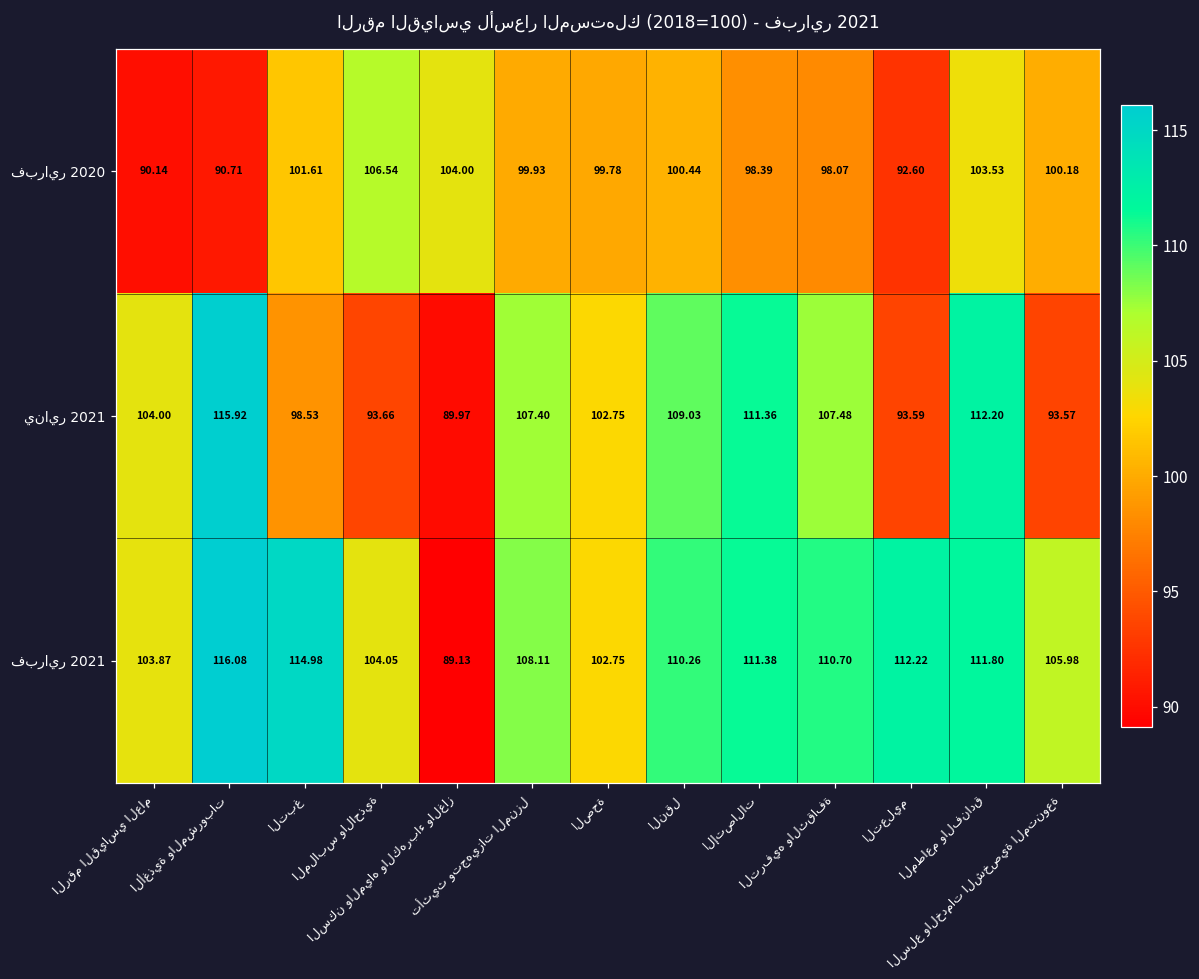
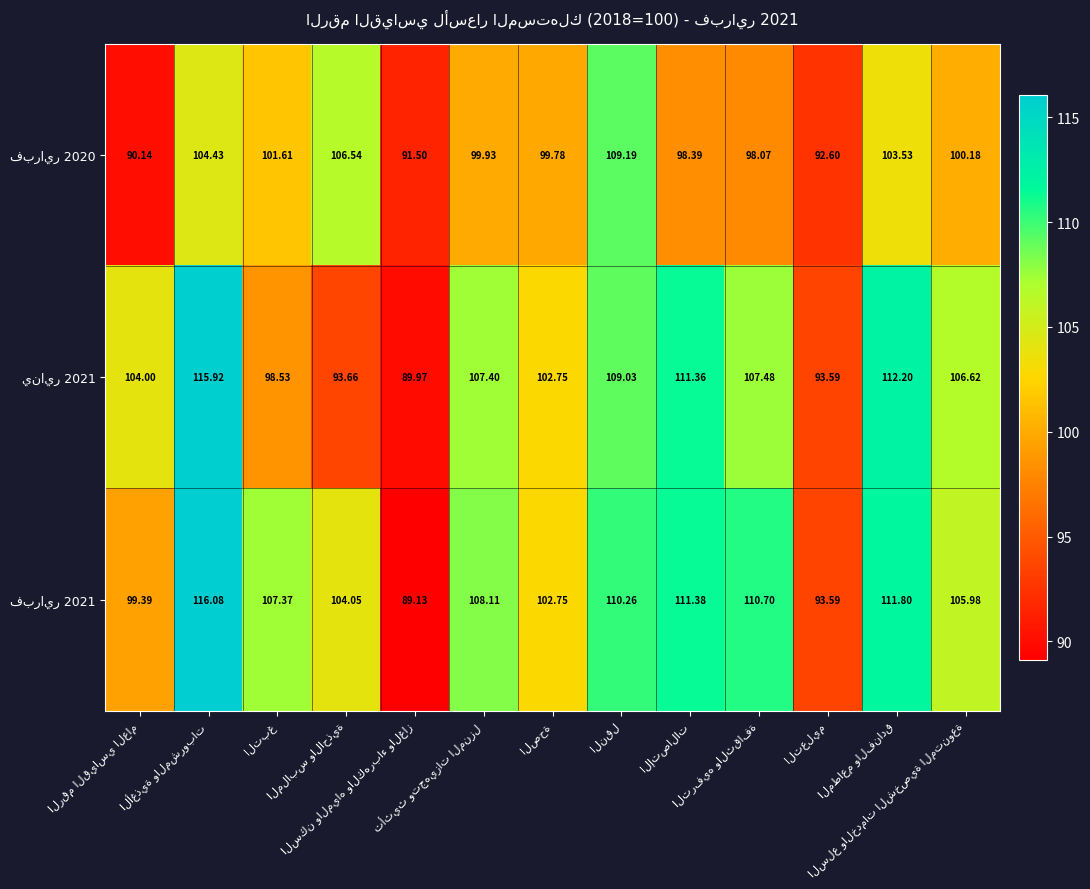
  {
    "فبراير 2020": {
      "الرقم القياسي العام": 90.14,
-     "الأغذية والمشروبات": 90.71,
+     "الأغذية والمشروبات": 104.43,
      "التبغ": 101.61,
      "الملابس والاحذية": 106.54,
-     "السكن والمياه والكهرباء والغاز": 104.00,
+     "السكن والمياه والكهرباء والغاز": 91.50,
      "تأثيث وتجهيزات المنزل": 99.93,
      "الصحة": 99.78,
-     "النقل": 100.44,
+     "النقل": 109.19,
      "الإتصالات": 98.39,
      "الترفيه والثقافة": 98.07,
      "التعليم": 92.60,
      "المطاعم والفنادق": 103.53,
      "السلع والخدمات الشخصية المتنوعة": 100.18
    },
    "يناير 2021": {
      "الرقم القياسي العام": 104.00,
      "الأغذية والمشروبات": 115.92,
      "التبغ": 98.53,
      "الملابس والاحذية": 93.66,
      "السكن والمياه والكهرباء والغاز": 89.97,
      "تأثيث وتجهيزات المنزل": 107.40,
      "الصحة": 102.75,
      "النقل": 109.03,
      "الإتصالات": 111.36,
      "الترفيه والثقافة": 107.48,
      "التعليم": 93.59,
      "المطاعم والفنادق": 112.20,
-     "السلع والخدمات الشخصية المتنوعة": 93.57
+     "السلع والخدمات الشخصية المتنوعة": 106.62
    },
    "فبراير 2021": {
-     "الرقم القياسي العام": 103.87,
+     "الرقم القياسي العام": 99.39,
      "الأغذية والمشروبات": 116.08,
-     "التبغ": 114.98,
+     "التبغ": 107.37,
      "الملابس والاحذية": 104.05,
      "السكن والمياه والكهرباء والغاز": 89.13,
      "تأثيث وتجهيزات المنزل": 108.11,
      "الصحة": 102.75,
      "النقل": 110.26,
      "الإتصالات": 111.38,
      "الترفيه والثقافة": 110.70,
-     "التعليم": 112.22,
+     "التعليم": 93.59,
      "المطاعم والفنادق": 111.80,
      "السلع والخدمات الشخصية المتنوعة": 105.98
    }
  }
